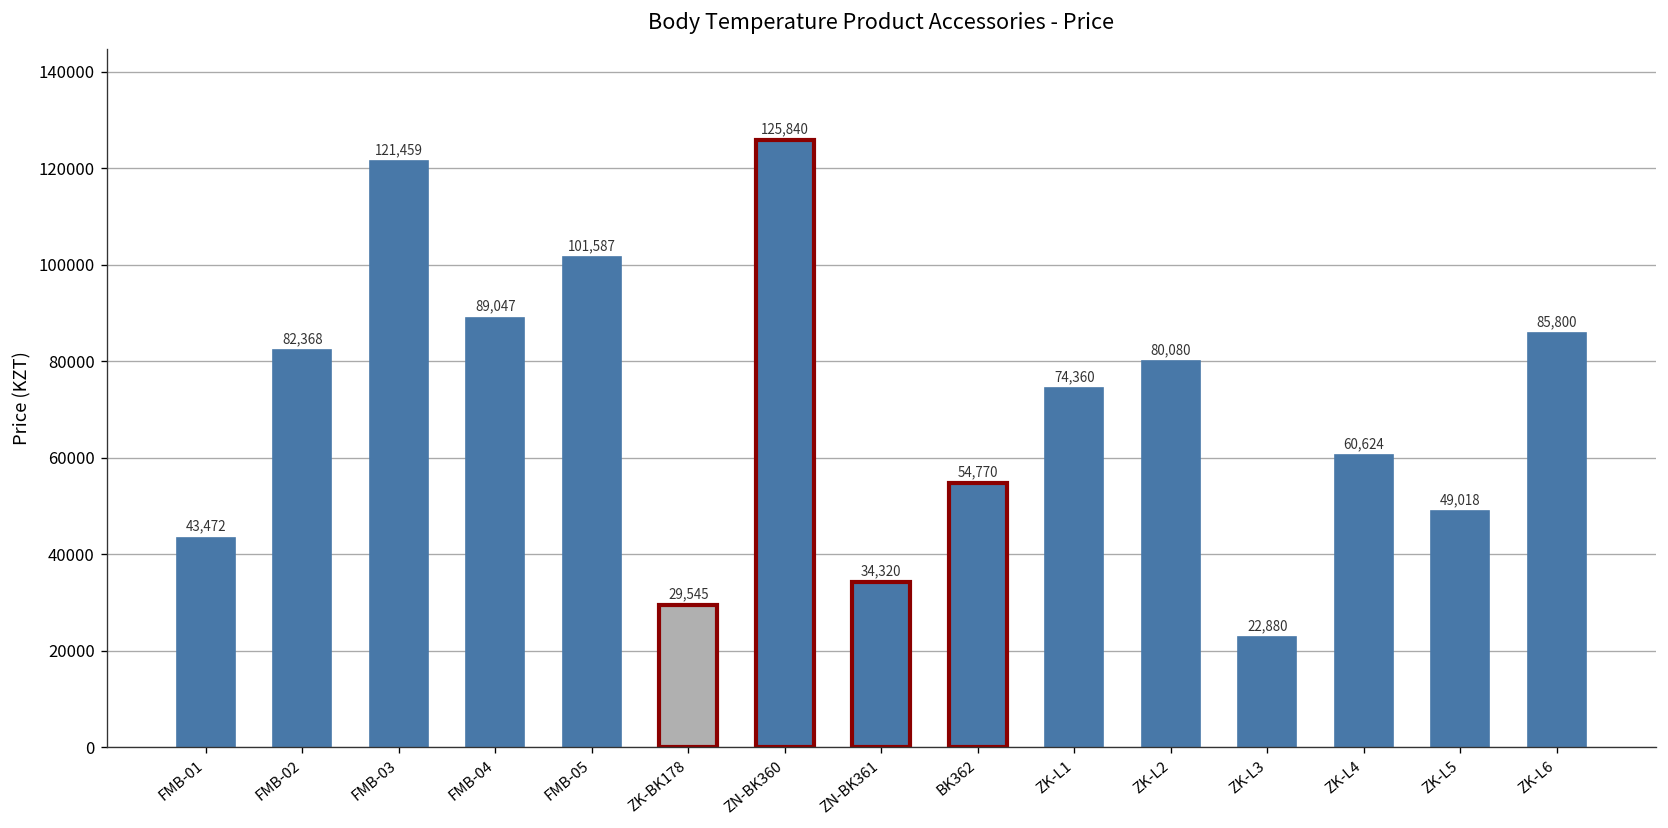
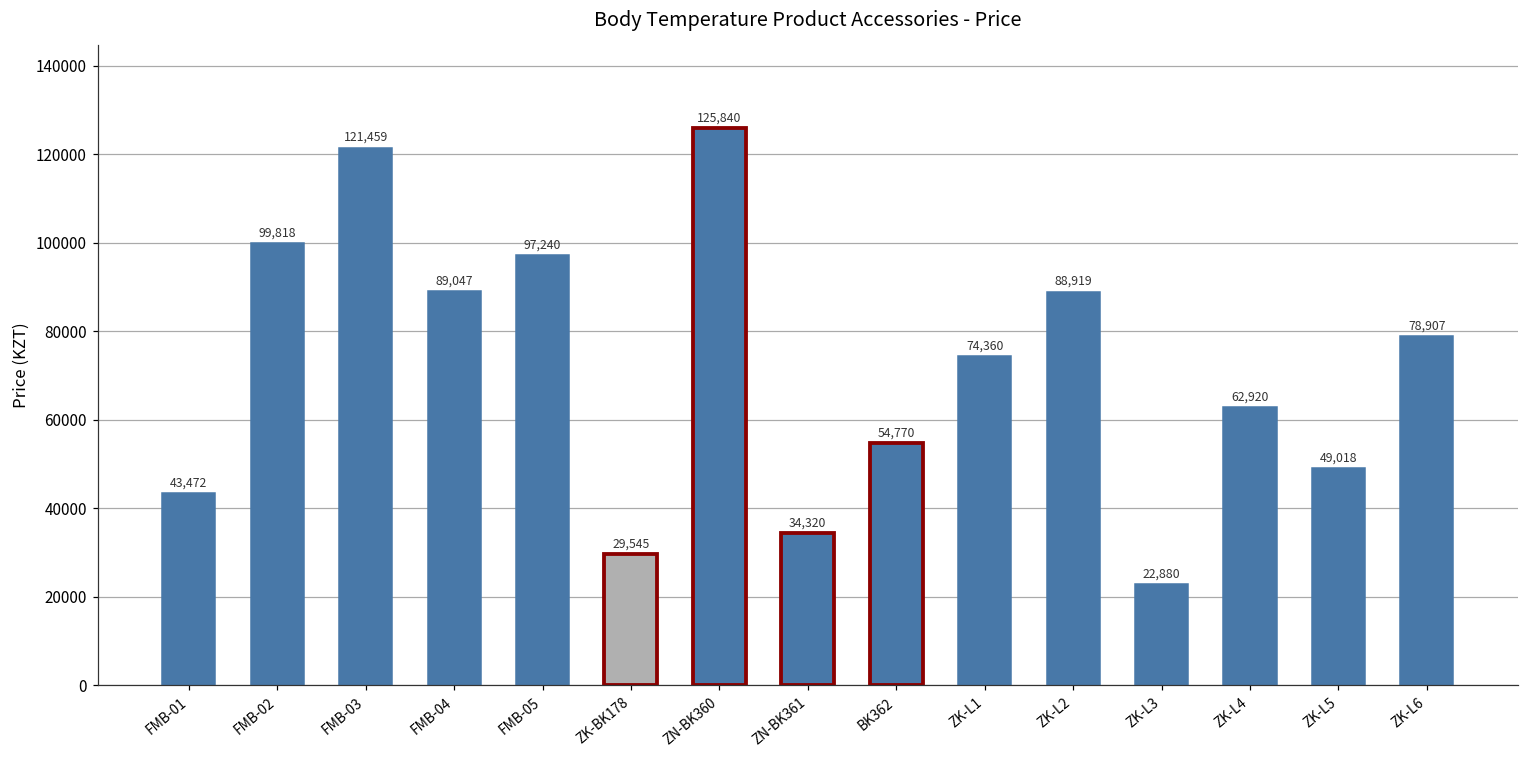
  {
    "FMB-01": "43,472",
-   "FMB-02": "82,368",
+   "FMB-02": "99,818",
    "FMB-03": "121,459",
    "FMB-04": "89,047",
-   "FMB-05": "101,587",
+   "FMB-05": "97,240",
    "ZK-BK178": "29,545",
    "ZN-BK360": "125,840",
    "ZN-BK361": "34,320",
    "BK362": "54,770",
    "ZK-L1": "74,360",
-   "ZK-L2": "80,080",
+   "ZK-L2": "88,919",
    "ZK-L3": "22,880",
-   "ZK-L4": "60,624",
+   "ZK-L4": "62,920",
    "ZK-L5": "49,018",
-   "ZK-L6": "85,800"
+   "ZK-L6": "78,907"
  }
